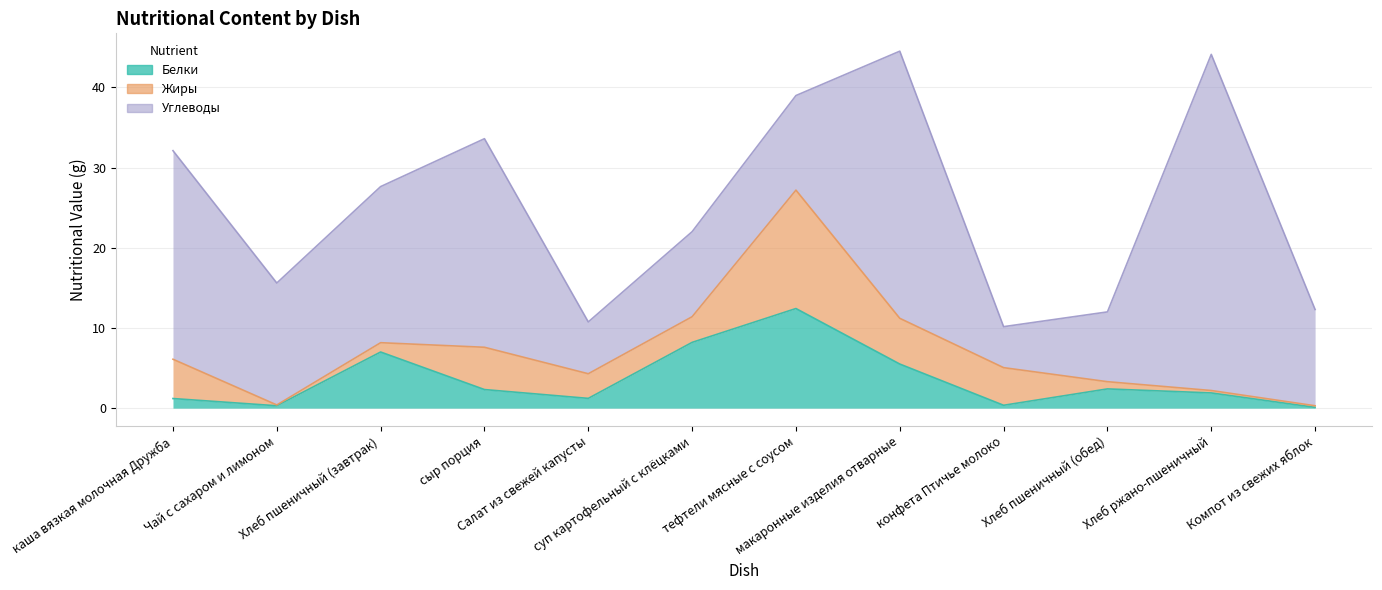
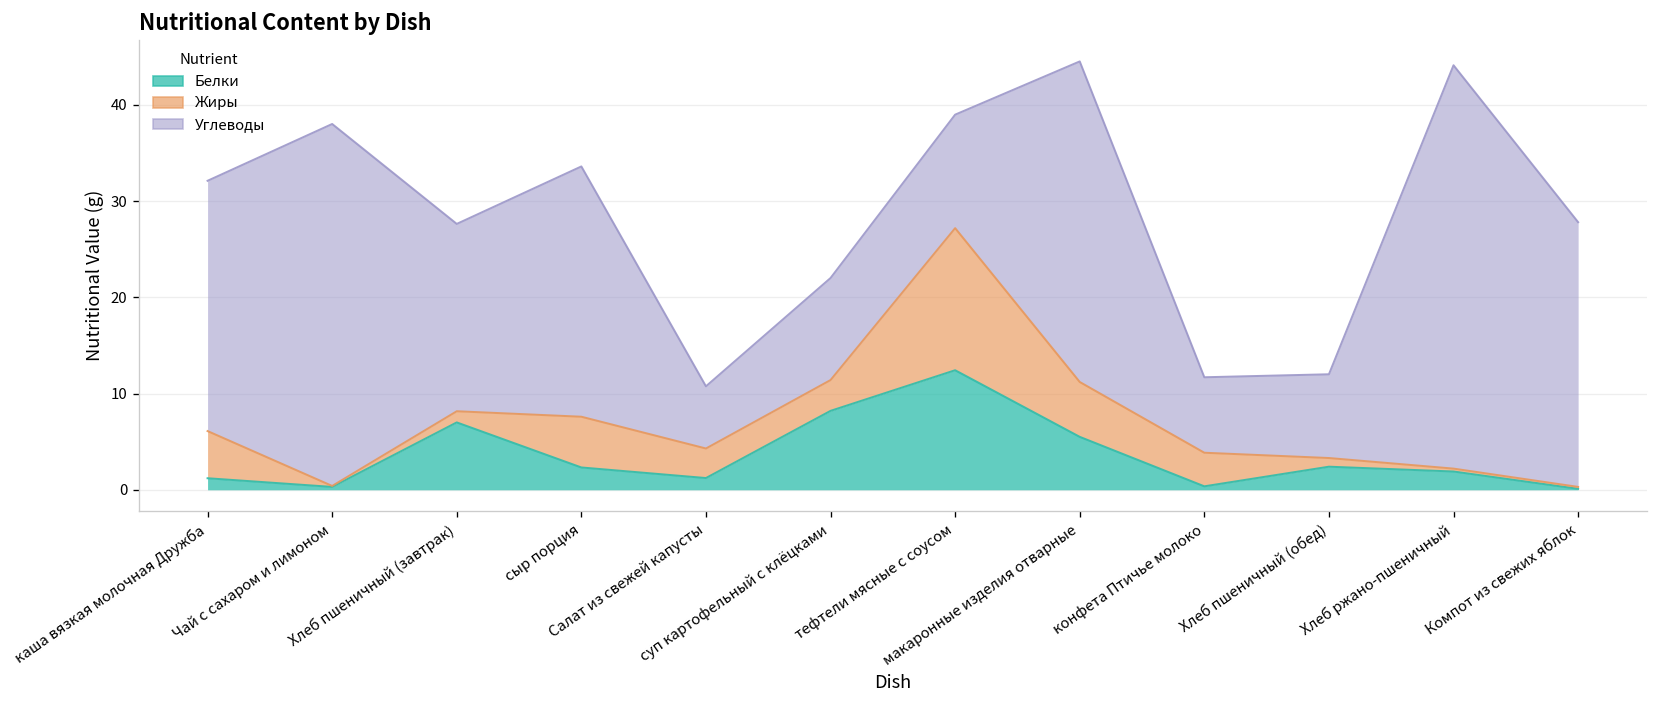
  {
    "Белки": {
      "каша вязкая молочная Дружба": 1,
      "Хлеб пшеничный (завтрак)": 7,
      "сыр порция": 2,
      "Салат из свежей капусты": 1,
      "суп картофельный с клёцками": 8,
      "тефтели мясные с соусом": 12,
      "макаронные изделия отварные": 6,
      "конфета Птичье молоко": 0,
      "Хлеб пшеничный (обед)": 2
    },
    "Жиры": {
      "каша вязкая молочная Дружба": 5,
      "Хлеб пшеничный (завтрак)": 1,
      "сыр порция": 5,
      "Салат из свежей капусты": 3,
      "суп картофельный с клёцками": 3,
      "тефтели мясные с соусом": 15,
      "макаронные изделия отварные": 6,
-     "конфета Птичье молоко": 5,
+     "конфета Птичье молоко": 3,
      "Хлеб пшеничный (обед)": 1
    },
    "Углеводы": {
      "каша вязкая молочная Дружба": 26,
-     "Чай с сахаром и лимоном": 15,
+     "Чай с сахаром и лимоном": 38,
      "Хлеб пшеничный (завтрак)": 19,
      "сыр порция": 26,
      "Салат из свежей капусты": 6,
      "суп картофельный с клёцками": 11,
      "тефтели мясные с соусом": 12,
      "макаронные изделия отварные": 33,
-     "конфета Птичье молоко": 5,
+     "конфета Птичье молоко": 8,
      "Хлеб пшеничный (обед)": 9,
      "Хлеб ржано-пшеничный": 42,
-     "Компот из свежих яблок": 12
+     "Компот из свежих яблок": 28
    }
  }
